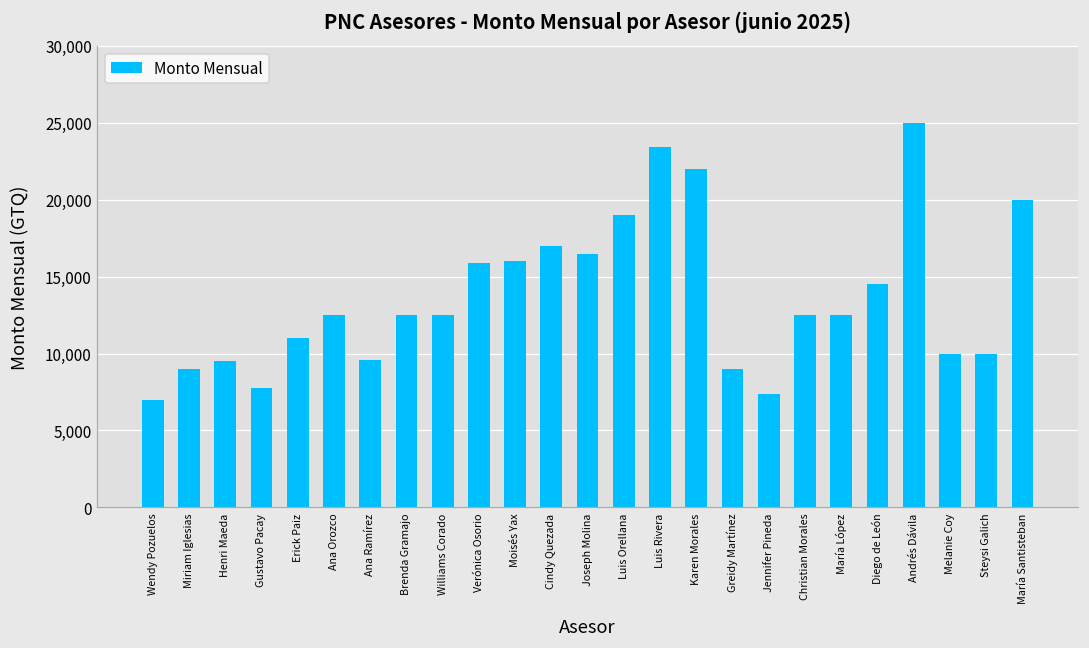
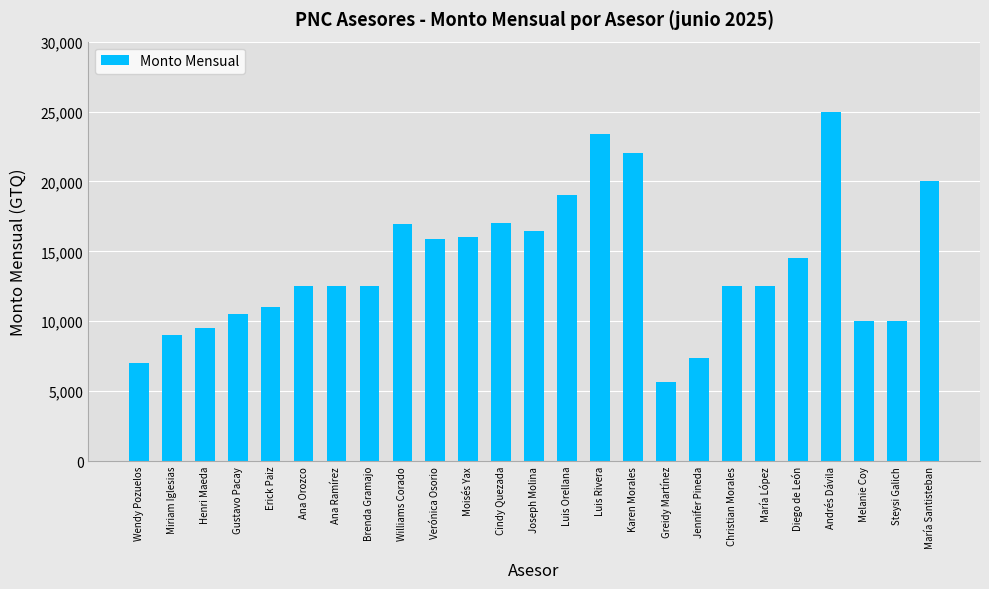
  {
    "Wendy Pozuelos": "7,000",
    "Miriam Iglesias": "9,000",
    "Henri Maeda": "9,500",
-   "Gustavo Pacay": "7,800",
+   "Gustavo Pacay": "10,500",
    "Erick Paiz": "11,000",
    "Ana Orozco": "12,500",
-   "Ana Ramírez": "9,600",
+   "Ana Ramírez": "12,500",
    "Brenda Gramajo": "12,500",
-   "Williams Corado": "12,500",
+   "Williams Corado": "17,000",
    "Verónica Osorio": "15,900",
    "Moisés Yax": "16,000",
    "Cindy Quezada": "17,000",
    "Joseph Molina": "16,500",
    "Luis Orellana": "19,000",
    "Luis Rivera": "23,400",
    "Karen Morales": "22,000",
-   "Greidy Martínez": "9,000",
+   "Greidy Martínez": "5,700",
    "Jennifer Pineda": "7,400",
    "Christian Morales": "12,500",
    "María López": "12,500",
    "Diego de León": "14,500",
    "Andrés Dávila": "25,000",
    "Melanie Coy": "10,000",
    "Steysi Galich": "10,000",
    "María Santisteban": "20,000"
  }
